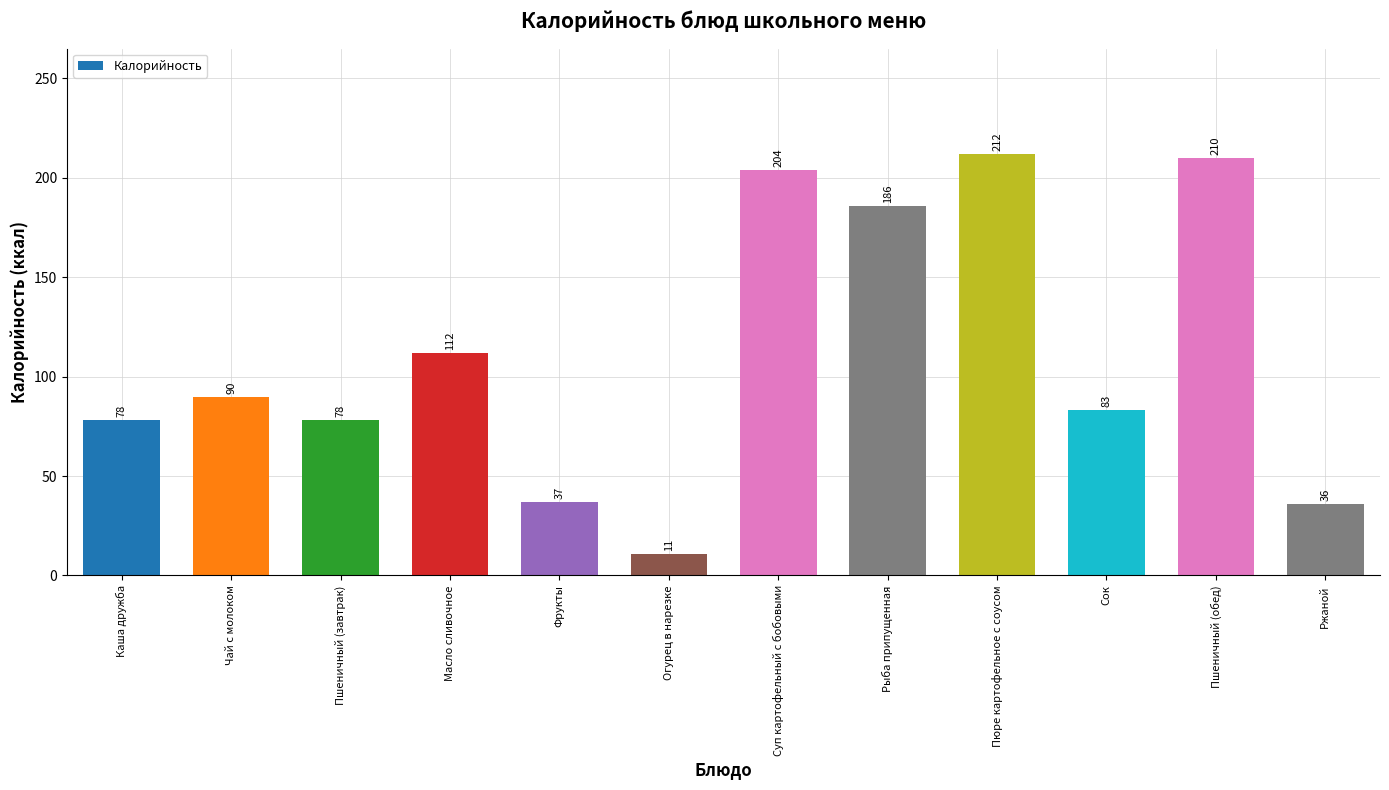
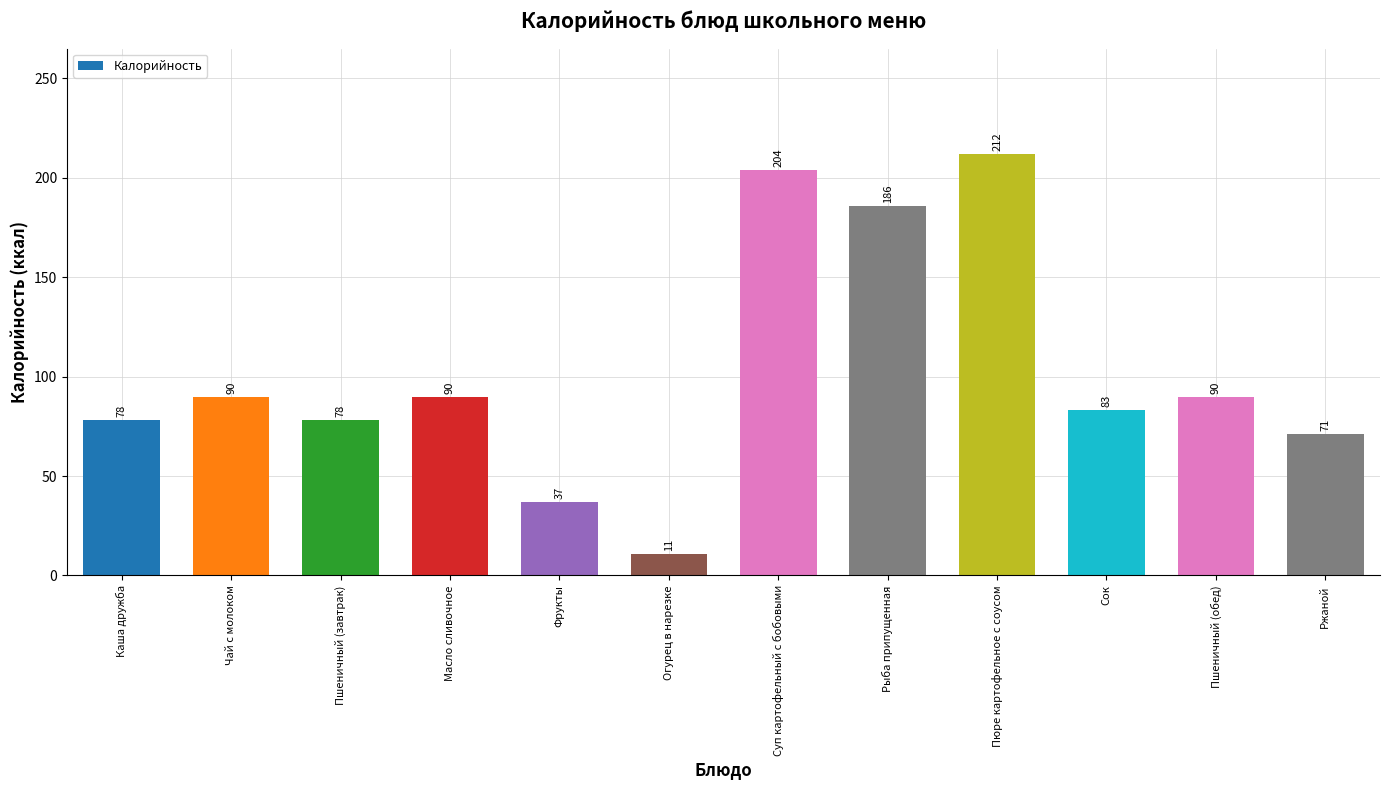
  {
    "Каша дружба": 78,
    "Чай с молоком": 90,
    "Пшеничный (завтрак)": 78,
-   "Масло сливочное": 112,
+   "Масло сливочное": 90,
    "Фрукты": 37,
    "Огурец в нарезке": 11,
    "Суп картофельный с бобовыми": 204,
    "Рыба припущенная": 186,
    "Пюре картофельное с соусом": 212,
    "Сок": 83,
-   "Пшеничный (обед)": 210,
-   "Ржаной": 36
+   "Пшеничный (обед)": 90,
+   "Ржаной": 71
  }
